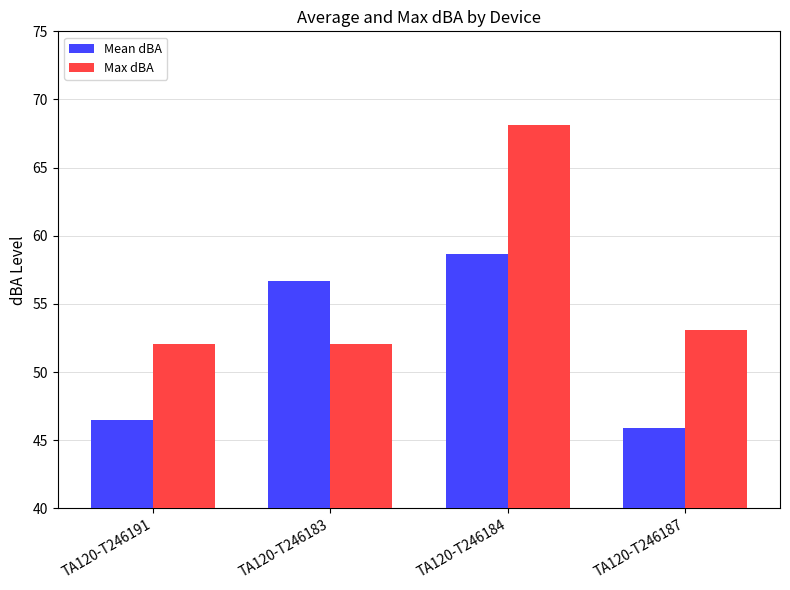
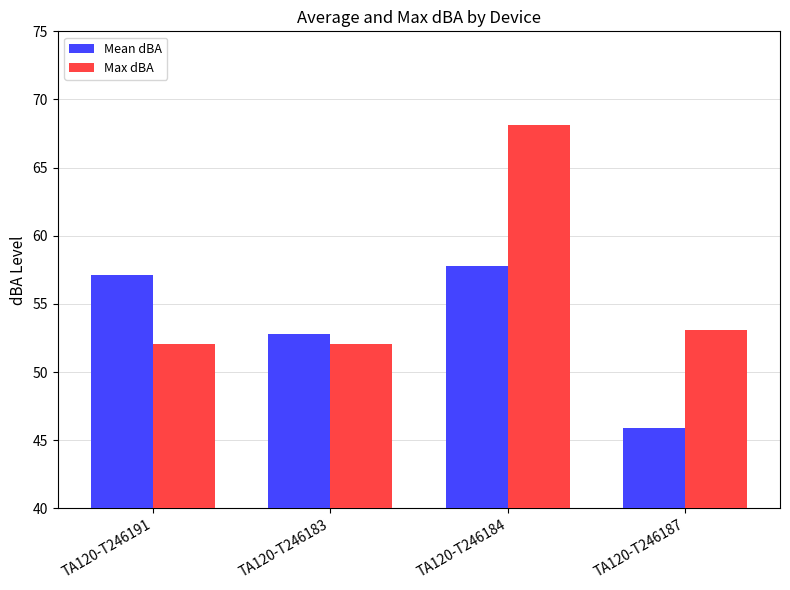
  {
    "Mean dBA": {
-     "TA120-T246191": 46.5,
-     "TA120-T246183": 56.7,
-     "TA120-T246184": 58.7,
+     "TA120-T246191": 57.1,
+     "TA120-T246183": 52.8,
+     "TA120-T246184": 57.8,
      "TA120-T246187": 45.9
    },
    "Max dBA": {
      "TA120-T246191": 52.1,
      "TA120-T246183": 52.1,
      "TA120-T246184": 68.1,
      "TA120-T246187": 53.1
    }
  }
